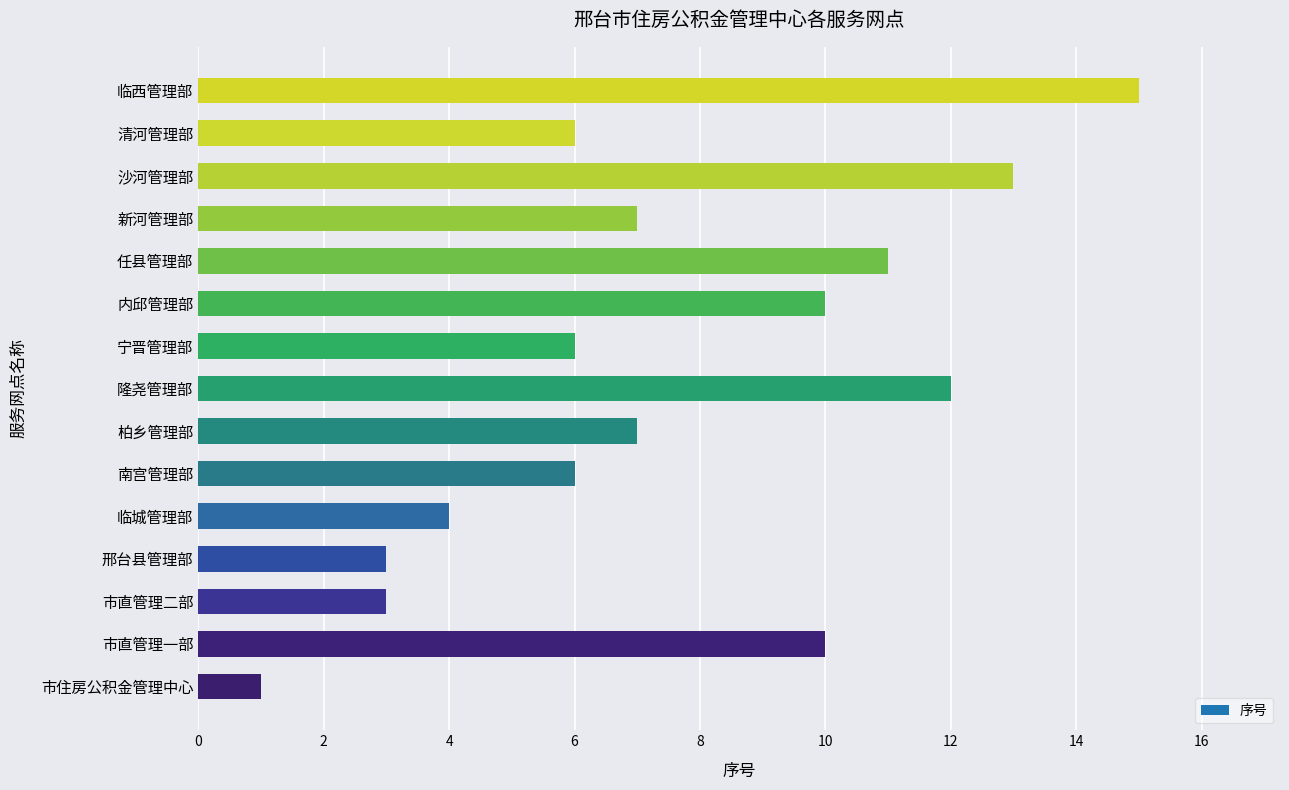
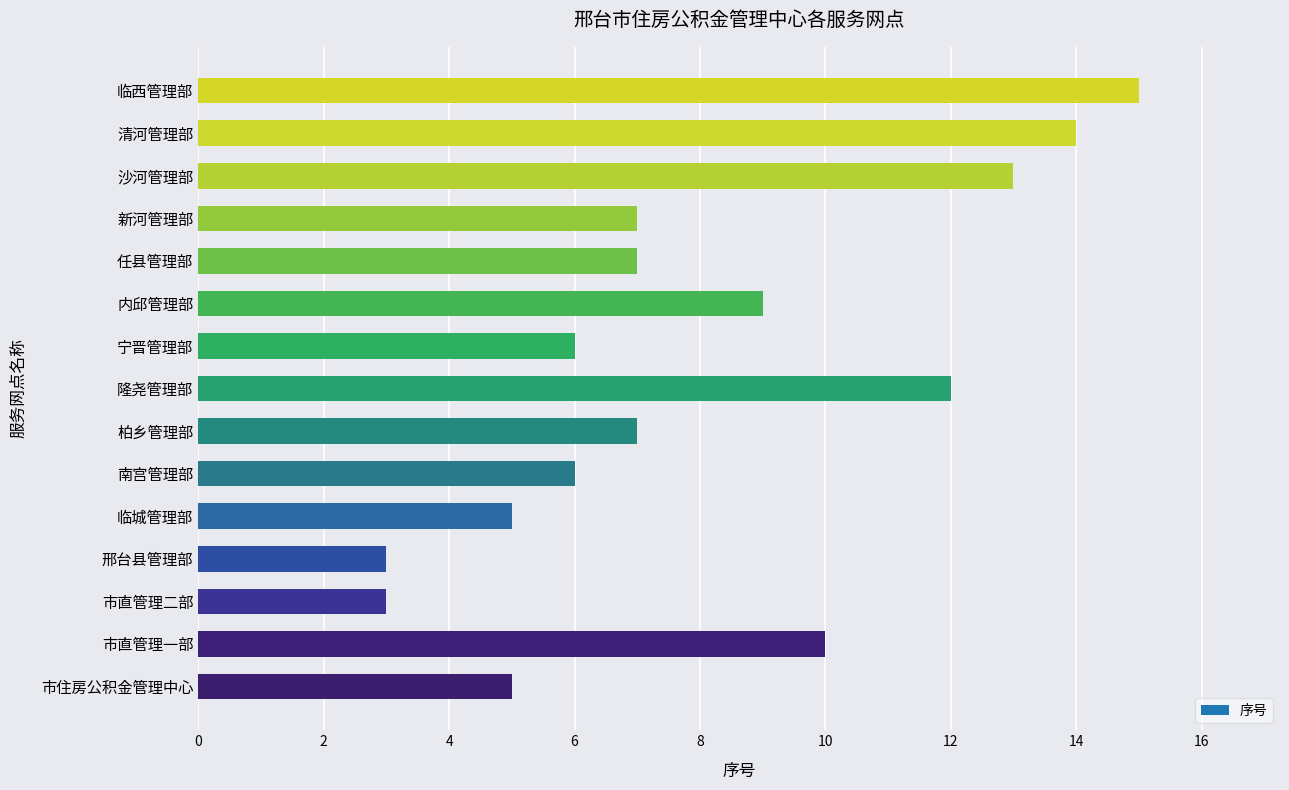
  {
    "临西管理部": 15,
-   "清河管理部": 6,
+   "清河管理部": 14,
    "沙河管理部": 13,
    "新河管理部": 7,
-   "任县管理部": 11,
-   "内邱管理部": 10,
+   "任县管理部": 7,
+   "内邱管理部": 9,
    "宁晋管理部": 6,
    "隆尧管理部": 12,
    "柏乡管理部": 7,
    "南宫管理部": 6,
-   "临城管理部": 4,
+   "临城管理部": 5,
    "邢台县管理部": 3,
    "市直管理二部": 3,
    "市直管理一部": 10,
-   "市住房公积金管理中心": 1
+   "市住房公积金管理中心": 5
  }
